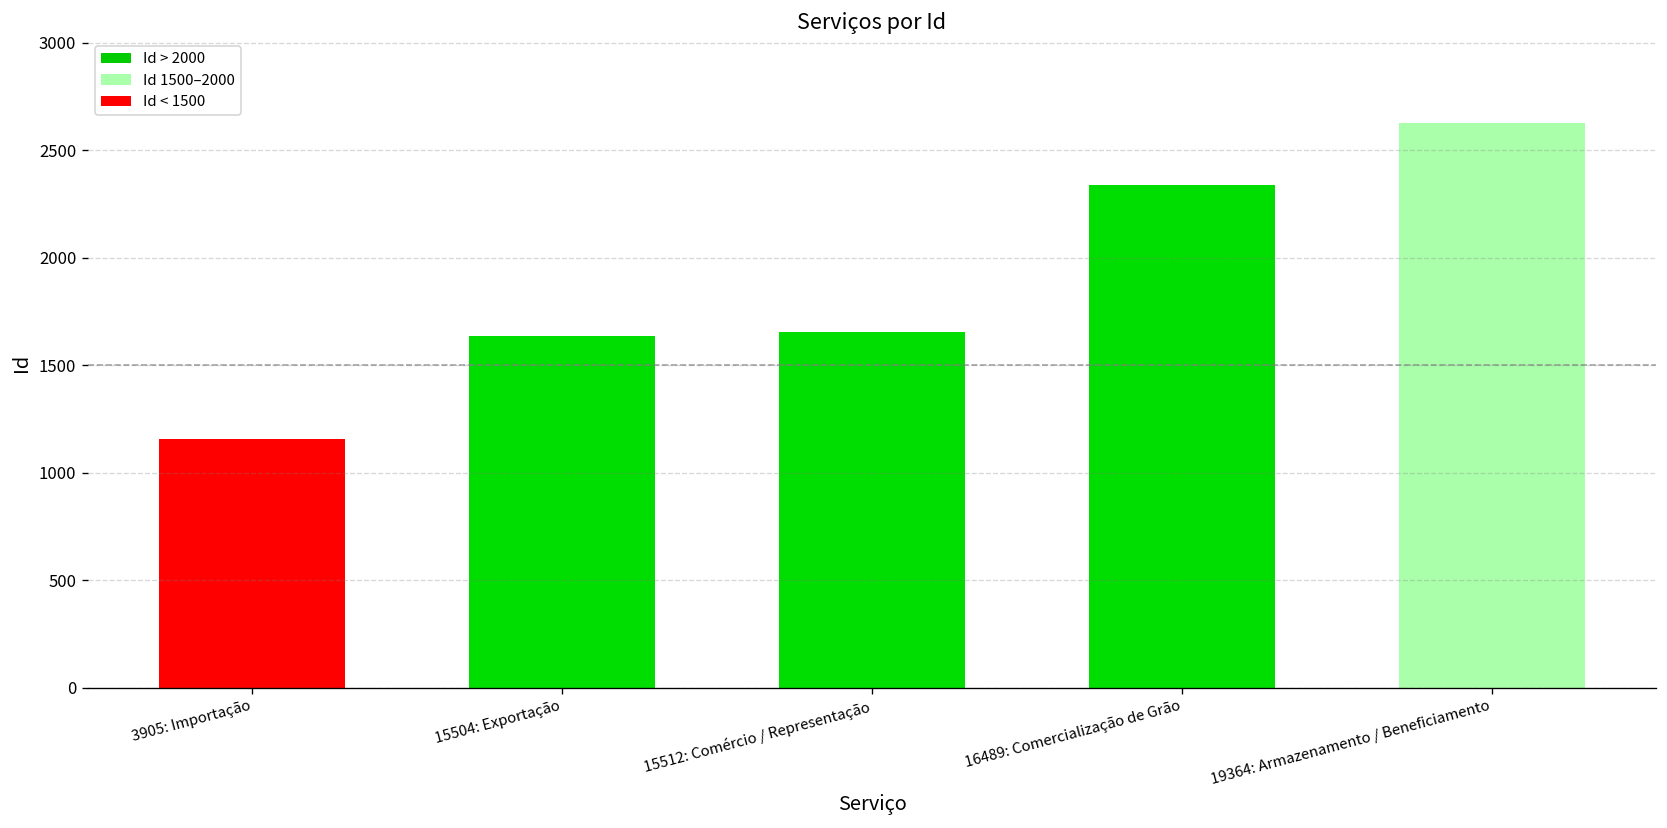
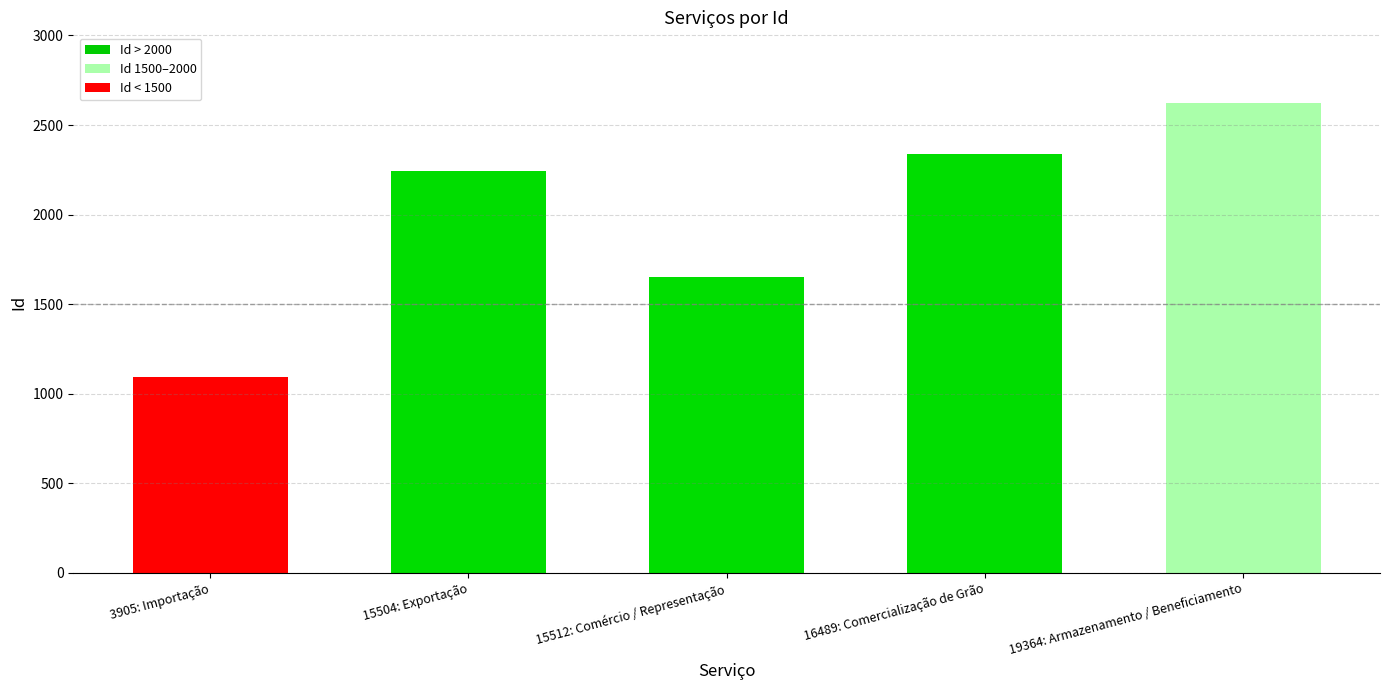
  {
-   "3905: Importação": 1160,
-   "15504: Exportação": 1640,
+   "3905: Importação": 1090,
+   "15504: Exportação": 2240,
    "15512: Comércio / Representação": 1650,
    "16489: Comercialização de Grão": 2340,
    "19364: Armazenamento / Beneficiamento": 2620
  }
